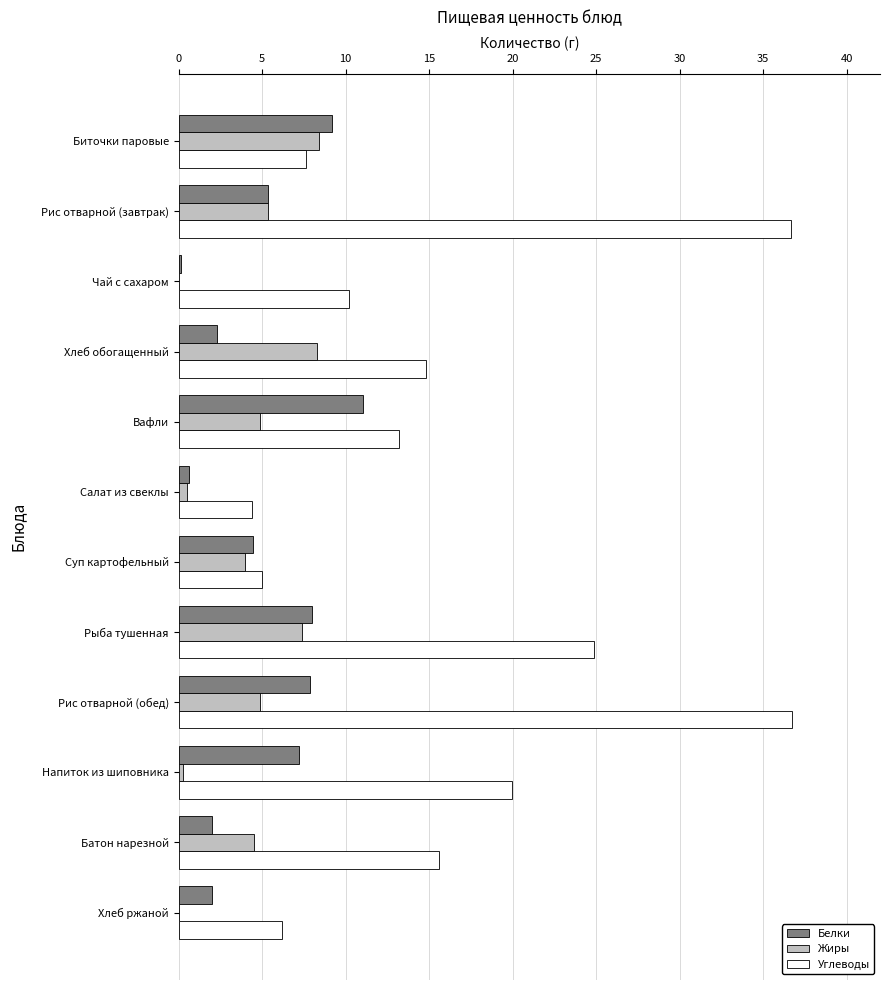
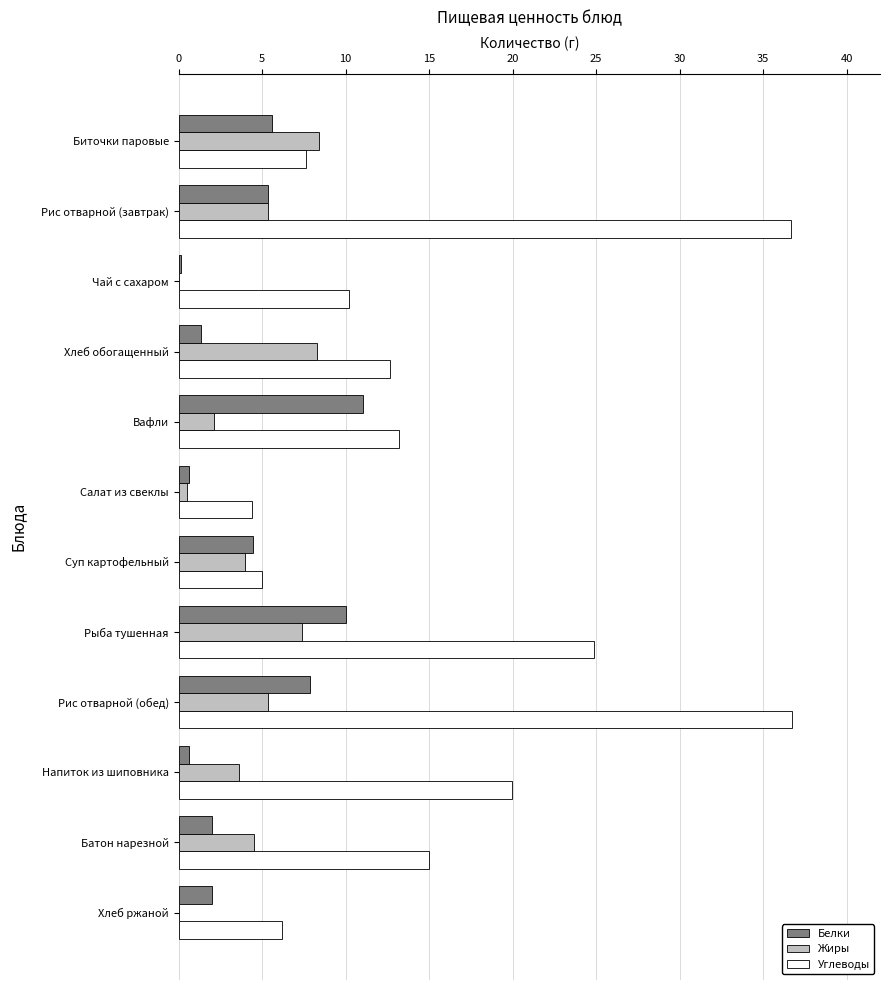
  {
    "Белки": {
-     "Биточки паровые": 9.2,
+     "Биточки паровые": 5.6,
      "Рис отварной (завтрак)": 5.4,
-     "Хлеб обогащенный": 2.3,
+     "Хлеб обогащенный": 1.4,
      "Вафли": 11.0,
      "Салат из свеклы": 0.6,
      "Суп картофельный": 4.4,
-     "Рыба тушенная": 8,
+     "Рыба тушенная": 10,
      "Рис отварной (обед)": 7.8,
-     "Напиток из шиповника": 7.2,
+     "Напиток из шиповника": 0.6,
      "Батон нарезной": 2.0,
      "Хлеб ржаной": 2.0
    },
    "Жиры": {
      "Биточки паровые": 8.4,
      "Рис отварной (завтрак)": 5.4,
      "Хлеб обогащенный": 8.3,
-     "Вафли": 4.9,
+     "Вафли": 2.1,
      "Салат из свеклы": 0.5,
      "Суп картофельный": 4.0,
      "Рыба тушенная": 7.4,
-     "Рис отварной (обед)": 4.9,
-     "Напиток из шиповника": 0.3,
+     "Рис отварной (обед)": 5.4,
+     "Напиток из шиповника": 3.6,
      "Батон нарезной": 4.5,
      "Хлеб ржаной": 0.0
    },
    "Углеводы": {
      "Биточки паровые": 7.6,
      "Рис отварной (завтрак)": 36.7,
      "Чай с сахаром": 10.2,
-     "Хлеб обогащенный": 14.8,
+     "Хлеб обогащенный": 12.7,
      "Вафли": 13.2,
      "Салат из свеклы": 4.4,
      "Суп картофельный": 5.0,
      "Рыба тушенная": 24.9,
      "Рис отварной (обед)": 36.8,
      "Напиток из шиповника": 20.0,
-     "Батон нарезной": 15.6,
+     "Батон нарезной": 15.0,
      "Хлеб ржаной": 6.2
    }
  }
